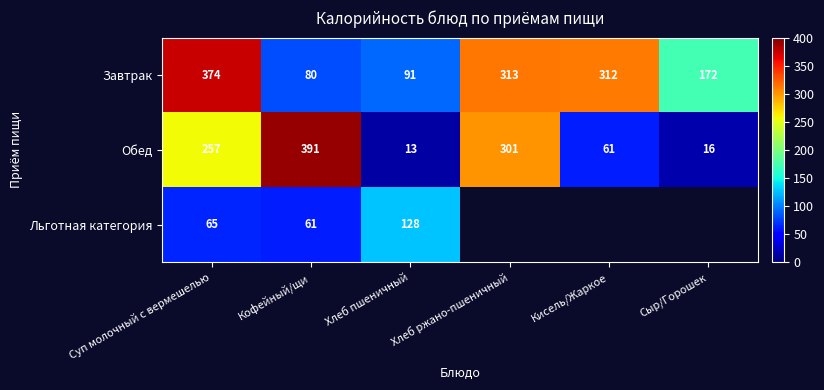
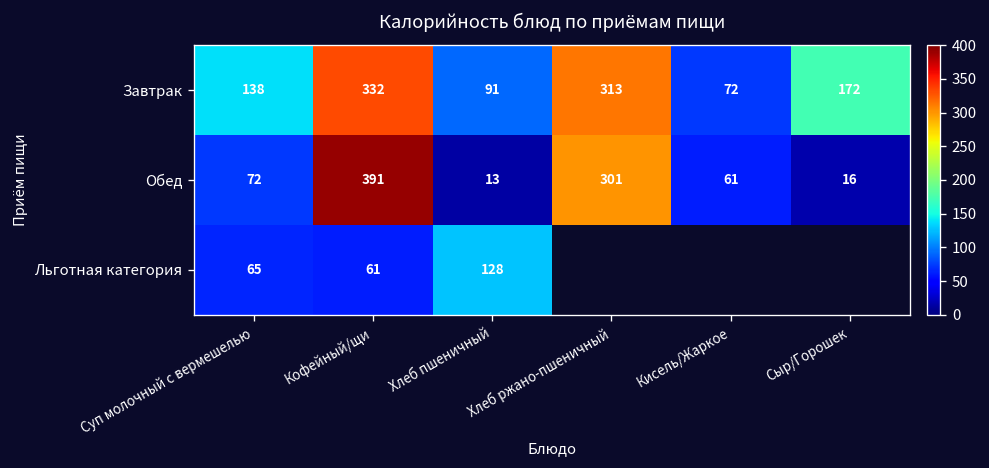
  {
    "Завтрак": {
-     "Суп молочный с вермешелью": 374,
-     "Кофейный/щи": 80,
+     "Суп молочный с вермешелью": 138,
+     "Кофейный/щи": 332,
      "Хлеб пшеничный": 91,
      "Хлеб ржано-пшеничный": 313,
-     "Кисель/Жаркое": 312,
+     "Кисель/Жаркое": 72,
      "Сыр/Горошек": 172
    },
    "Обед": {
-     "Суп молочный с вермешелью": 257,
+     "Суп молочный с вермешелью": 72,
      "Кофейный/щи": 391,
      "Хлеб пшеничный": 13,
      "Хлеб ржано-пшеничный": 301,
      "Кисель/Жаркое": 61,
      "Сыр/Горошек": 16
    },
    "Льготная категория": {
      "Суп молочный с вермешелью": 65,
      "Кофейный/щи": 61,
      "Хлеб пшеничный": 128
    }
  }
